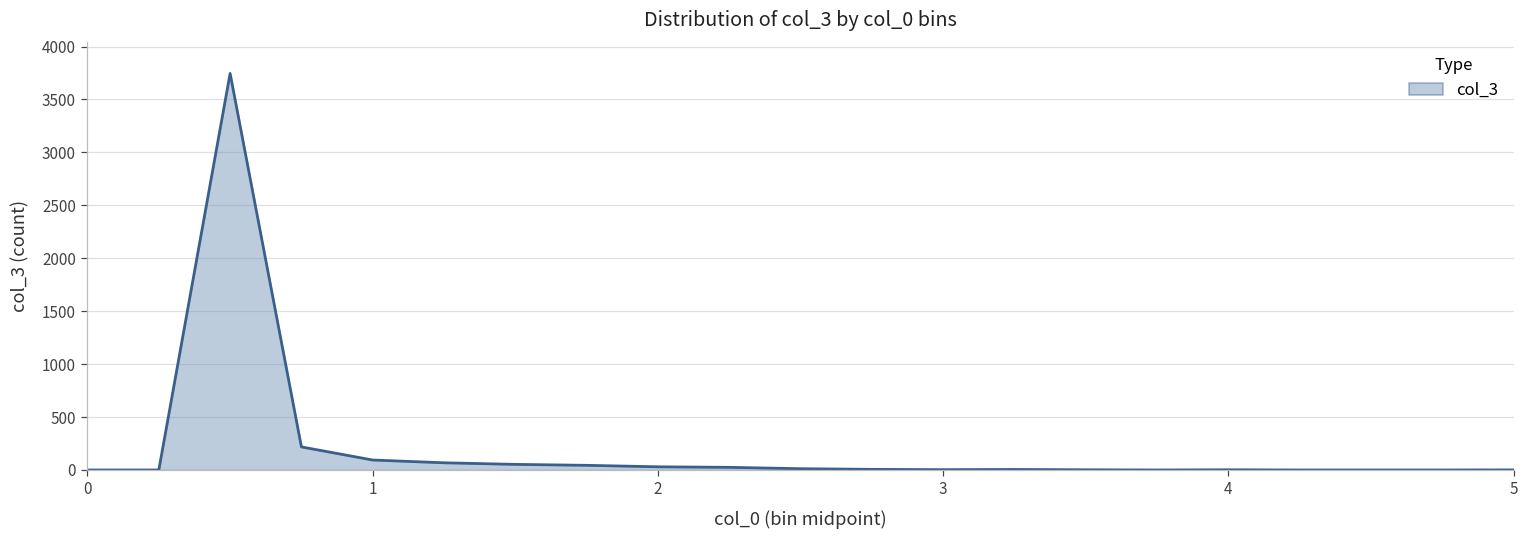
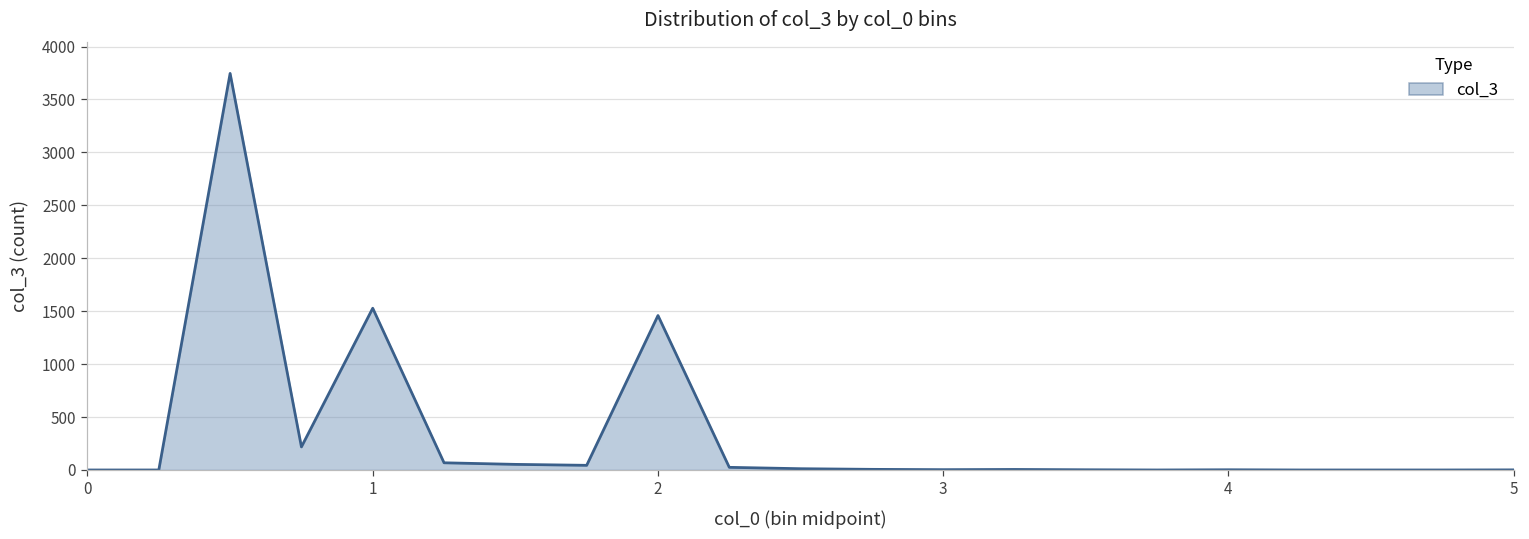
  {
    "0": 0,
-   "1": 100,
-   "2": 0,
+   "1": 1500,
+   "2": 1500,
    "3": 0,
    "4": 0,
    "5": 0
  }
